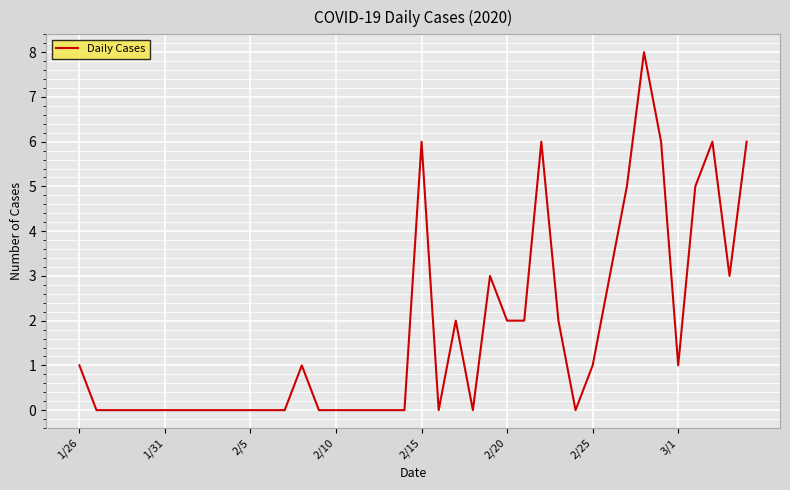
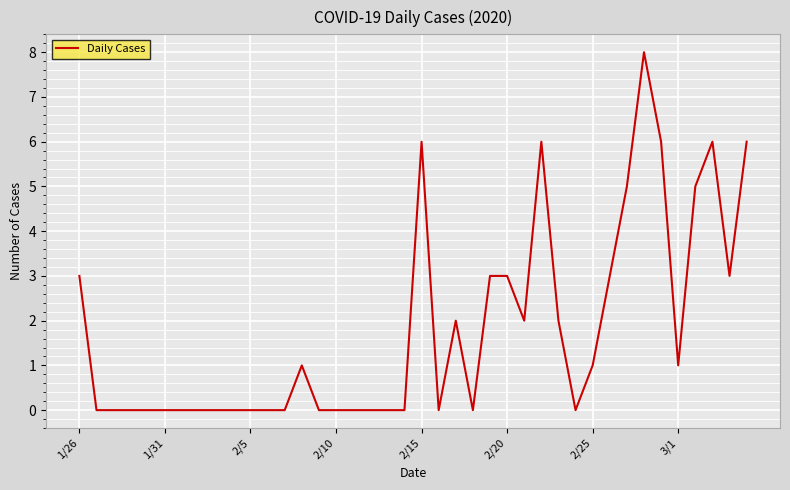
  {
-   "1/26": 1,
+   "1/26": 3,
    "1/31": 0,
    "2/5": 0,
    "2/10": 0,
    "2/15": 6,
-   "2/20": 2,
+   "2/20": 3,
    "2/25": 1,
    "3/1": 1
  }
